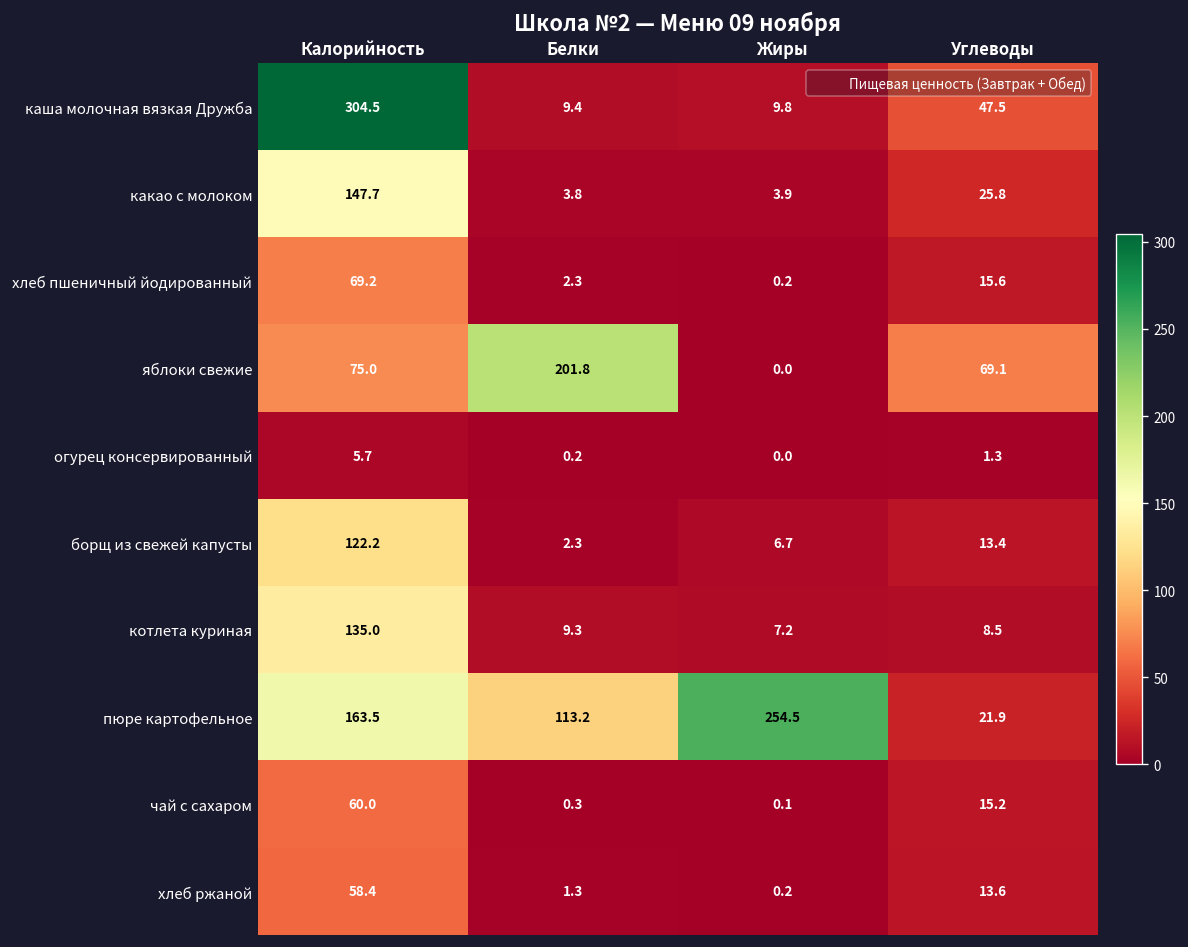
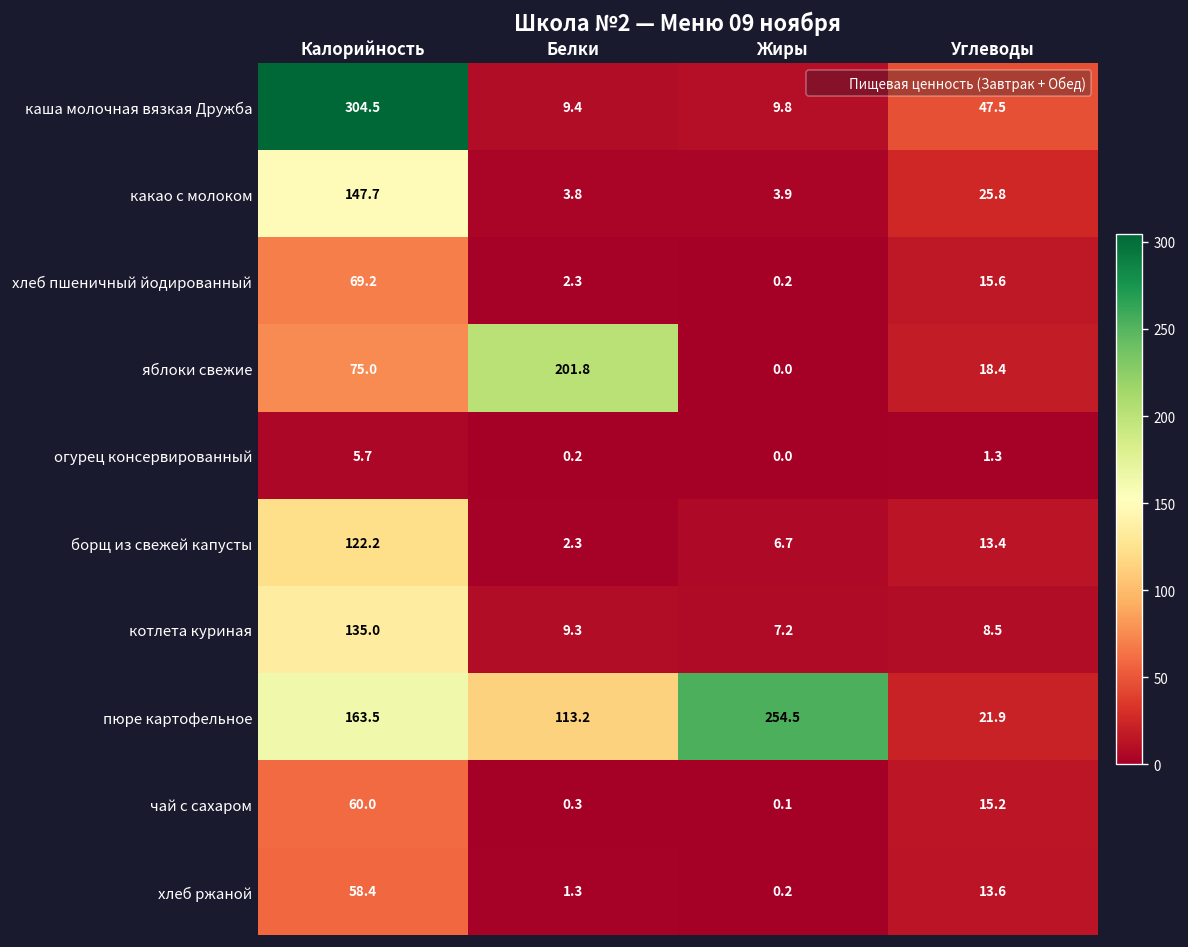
  {
    "каша молочная вязкая Дружба": {
      "Калорийность": 304.5,
      "Белки": 9.4,
      "Жиры": 9.8,
      "Углеводы": 47.5
    },
    "какао с молоком": {
      "Калорийность": 147.7,
      "Белки": 3.8,
      "Жиры": 3.9,
      "Углеводы": 25.8
    },
    "хлеб пшеничный йодированный": {
      "Калорийность": 69.2,
      "Белки": 2.3,
      "Жиры": 0.2,
      "Углеводы": 15.6
    },
    "яблоки свежие": {
      "Калорийность": 75.0,
      "Белки": 201.8,
      "Жиры": 0.0,
-     "Углеводы": 69.1
+     "Углеводы": 18.4
    },
    "огурец консервированный": {
      "Калорийность": 5.7,
      "Белки": 0.2,
      "Жиры": 0.0,
      "Углеводы": 1.3
    },
    "борщ из свежей капусты": {
      "Калорийность": 122.2,
      "Белки": 2.3,
      "Жиры": 6.7,
      "Углеводы": 13.4
    },
    "котлета куриная": {
      "Калорийность": 135.0,
      "Белки": 9.3,
      "Жиры": 7.2,
      "Углеводы": 8.5
    },
    "пюре картофельное": {
      "Калорийность": 163.5,
      "Белки": 113.2,
      "Жиры": 254.5,
      "Углеводы": 21.9
    },
    "чай с сахаром": {
      "Калорийность": 60.0,
      "Белки": 0.3,
      "Жиры": 0.1,
      "Углеводы": 15.2
    },
    "хлеб ржаной": {
      "Калорийность": 58.4,
      "Белки": 1.3,
      "Жиры": 0.2,
      "Углеводы": 13.6
    }
  }
